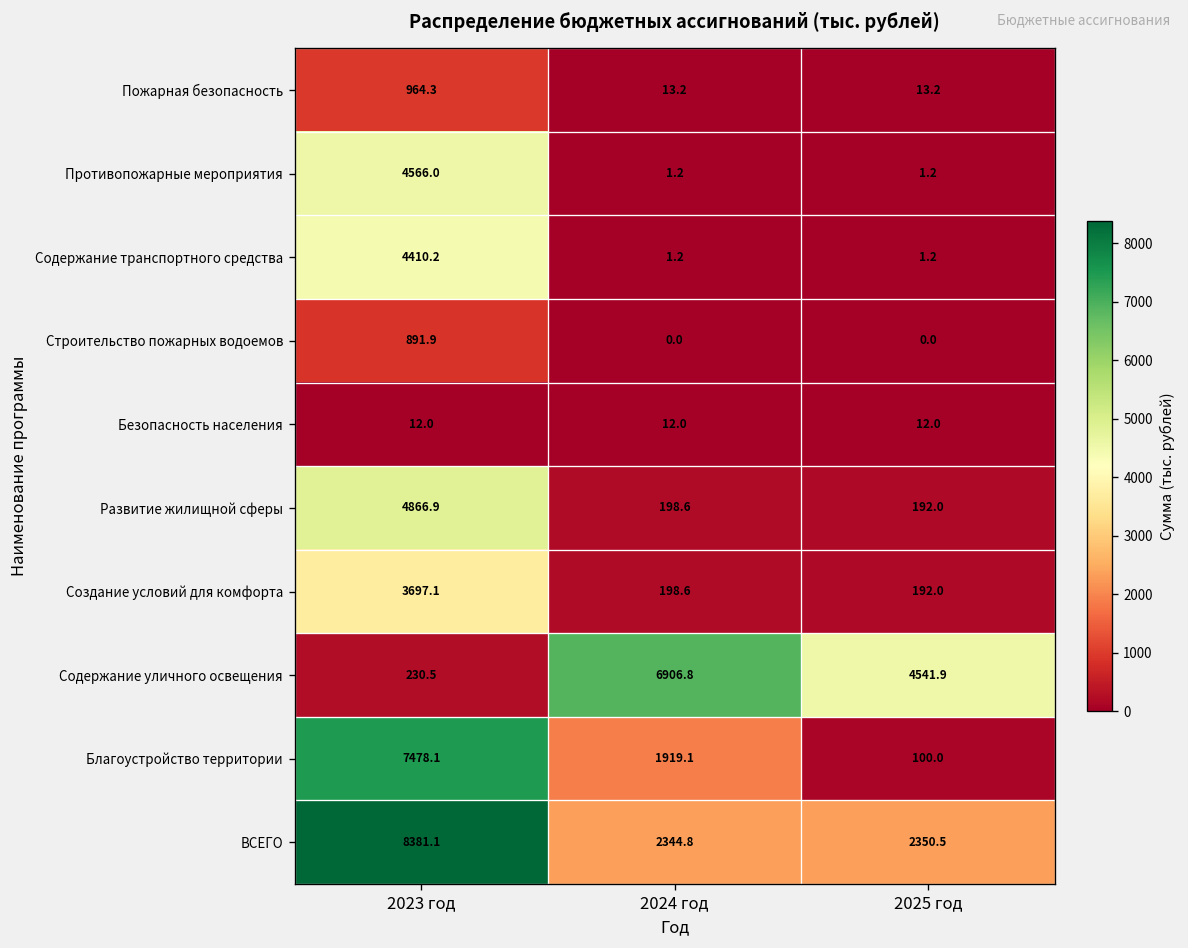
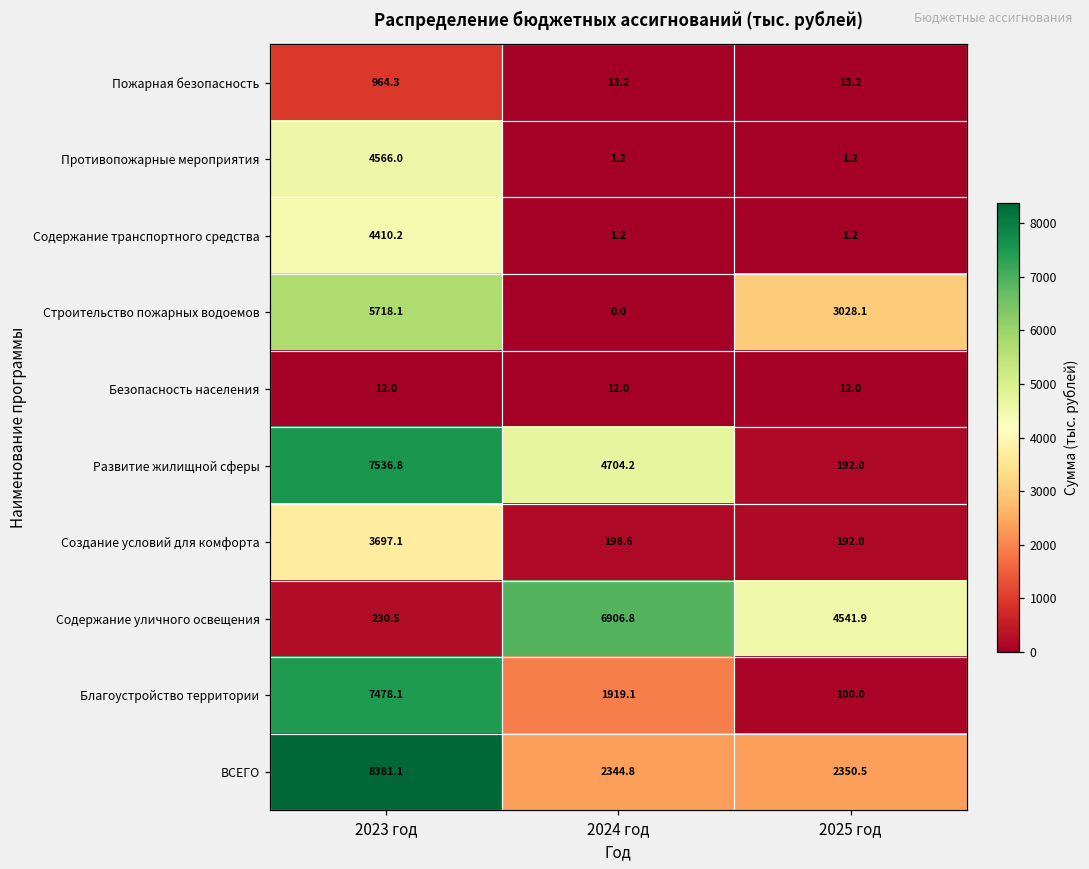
  {
    "Пожарная безопасность": {
      "2023 год": 964.3,
      "2024 год": 13.2,
      "2025 год": 13.2
    },
    "Противопожарные мероприятия": {
      "2023 год": 4566.0,
      "2024 год": 1.2,
      "2025 год": 1.2
    },
    "Содержание транспортного средства": {
      "2023 год": 4410.2,
      "2024 год": 1.2,
      "2025 год": 1.2
    },
    "Строительство пожарных водоемов": {
-     "2023 год": 891.9,
+     "2023 год": 5718.1,
      "2024 год": 0.0,
-     "2025 год": 0.0
+     "2025 год": 3028.1
    },
    "Безопасность населения": {
      "2023 год": 12.0,
      "2024 год": 12.0,
      "2025 год": 12.0
    },
    "Развитие жилищной сферы": {
-     "2023 год": 4866.9,
-     "2024 год": 198.6,
+     "2023 год": 7536.8,
+     "2024 год": 4704.2,
      "2025 год": 192.0
    },
    "Создание условий для комфорта": {
      "2023 год": 3697.1,
      "2024 год": 198.6,
      "2025 год": 192.0
    },
    "Содержание уличного освещения": {
      "2023 год": 230.5,
      "2024 год": 6906.8,
      "2025 год": 4541.9
    },
    "Благоустройство территории": {
      "2023 год": 7478.1,
      "2024 год": 1919.1,
      "2025 год": 100.0
    },
    "ВСЕГО": {
      "2023 год": 8381.1,
      "2024 год": 2344.8,
      "2025 год": 2350.5
    }
  }
